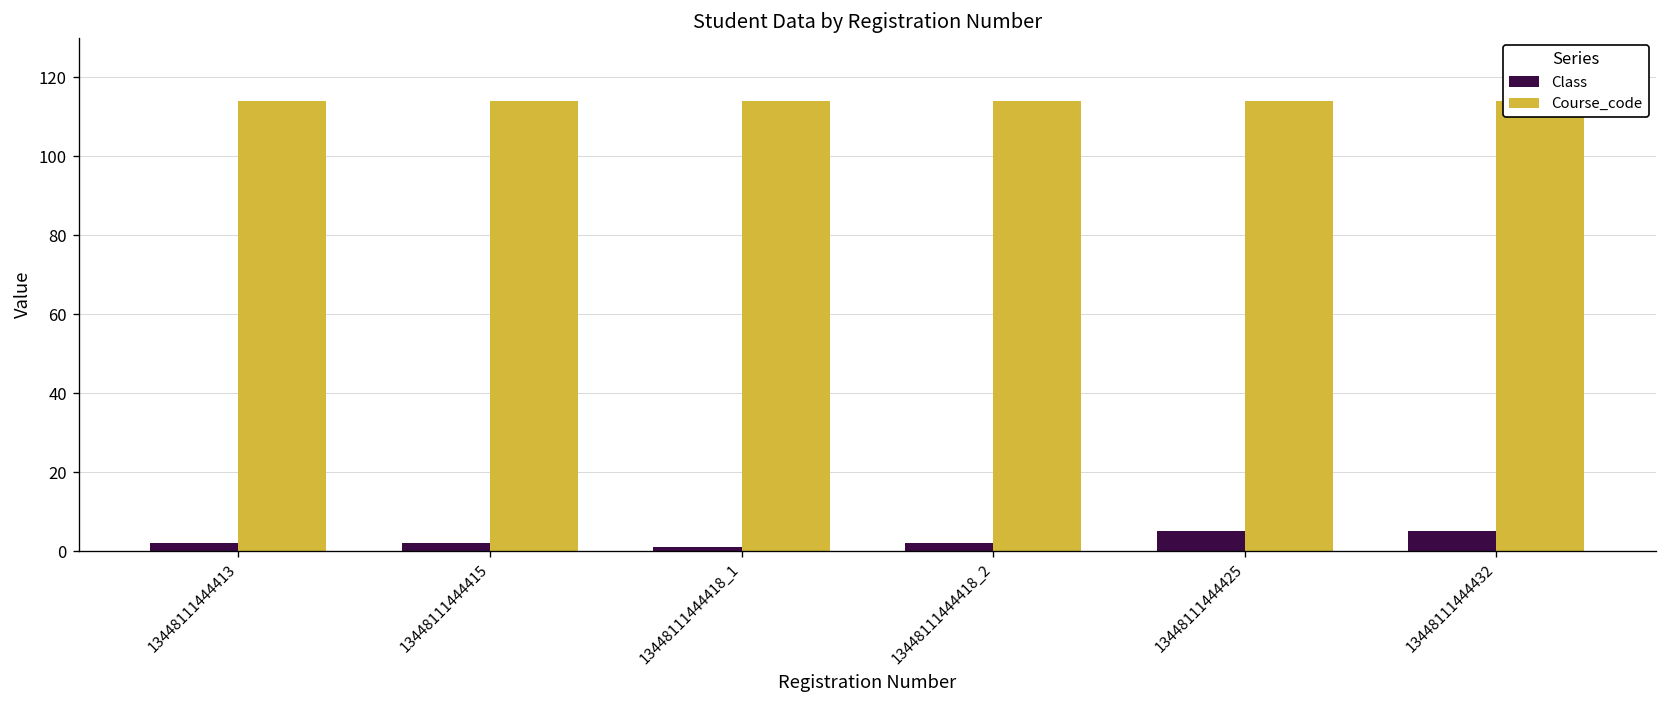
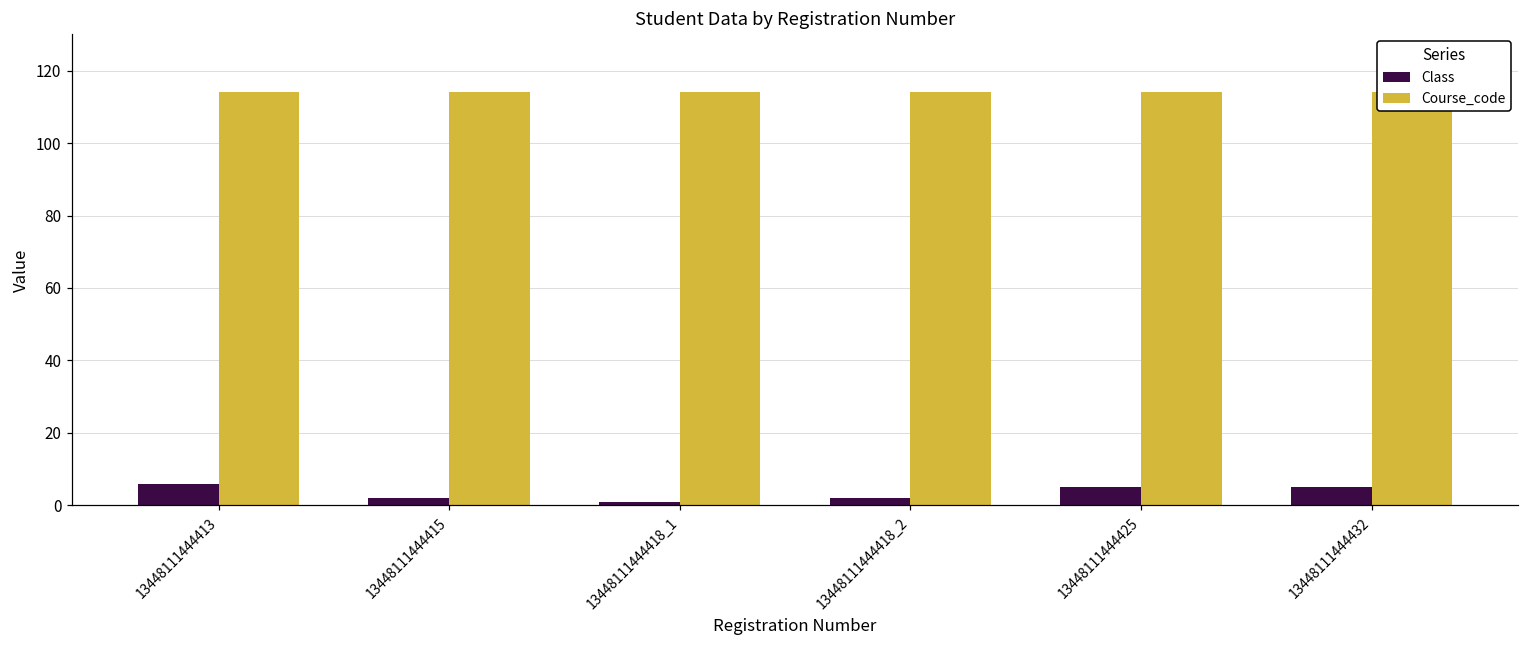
  {
    "Class": {
-     "13448111444413": 2,
+     "13448111444413": 6,
      "13448111444415": 2,
      "13448111444418_1": 1,
      "13448111444418_2": 2,
      "13448111444425": 5,
      "13448111444432": 5
    },
    "Course_code": {
      "13448111444413": 114,
      "13448111444415": 114,
      "13448111444418_1": 114,
      "13448111444418_2": 114,
      "13448111444425": 114
    }
  }
